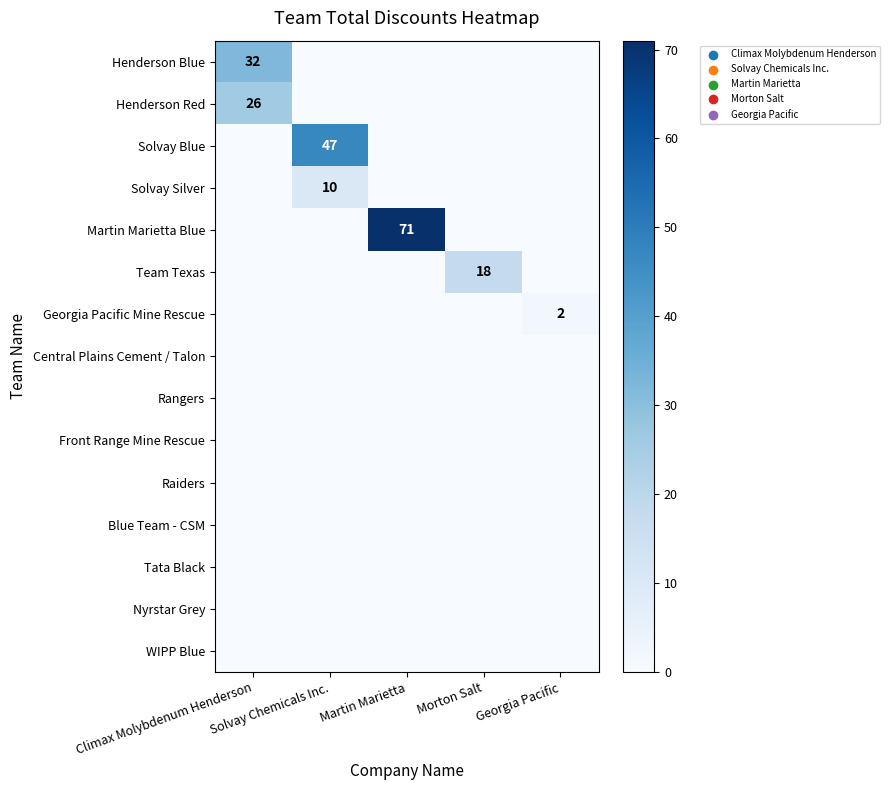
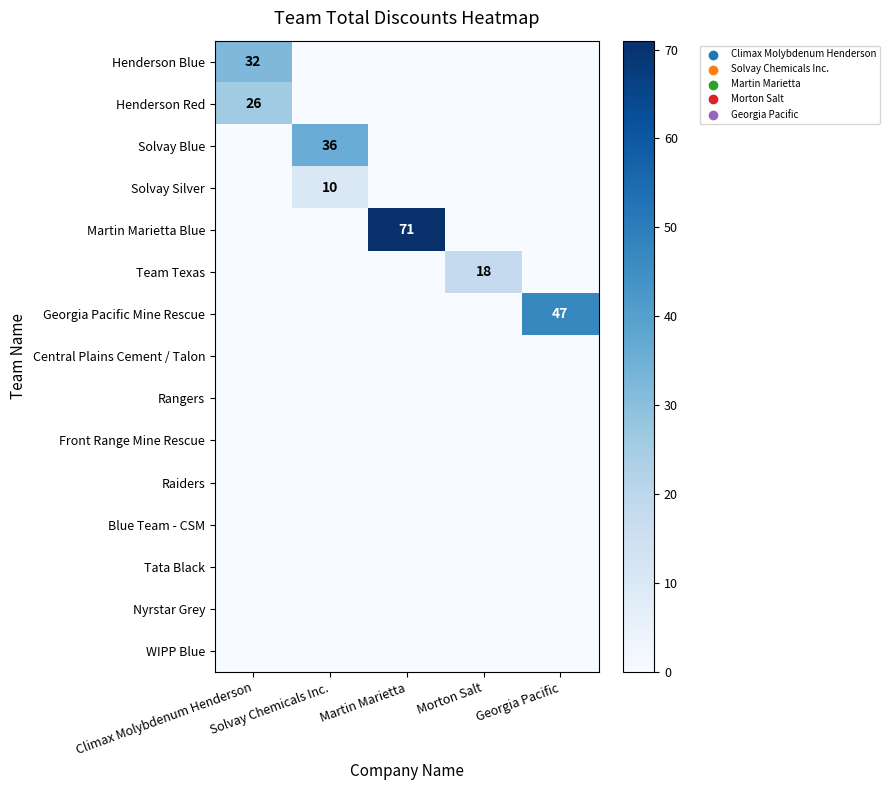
  {
    "Henderson Blue": {
      "Climax Molybdenum Henderson": 32
    },
    "Henderson Red": {
      "Climax Molybdenum Henderson": 26
    },
    "Solvay Blue": {
-     "Solvay Chemicals Inc.": 47
+     "Solvay Chemicals Inc.": 36
    },
    "Solvay Silver": {
      "Solvay Chemicals Inc.": 10
    },
    "Martin Marietta Blue": {
      "Martin Marietta": 71
    },
    "Team Texas": {
      "Morton Salt": 18
    },
    "Georgia Pacific Mine Rescue": {
-     "Georgia Pacific": 2
+     "Georgia Pacific": 47
    }
  }
